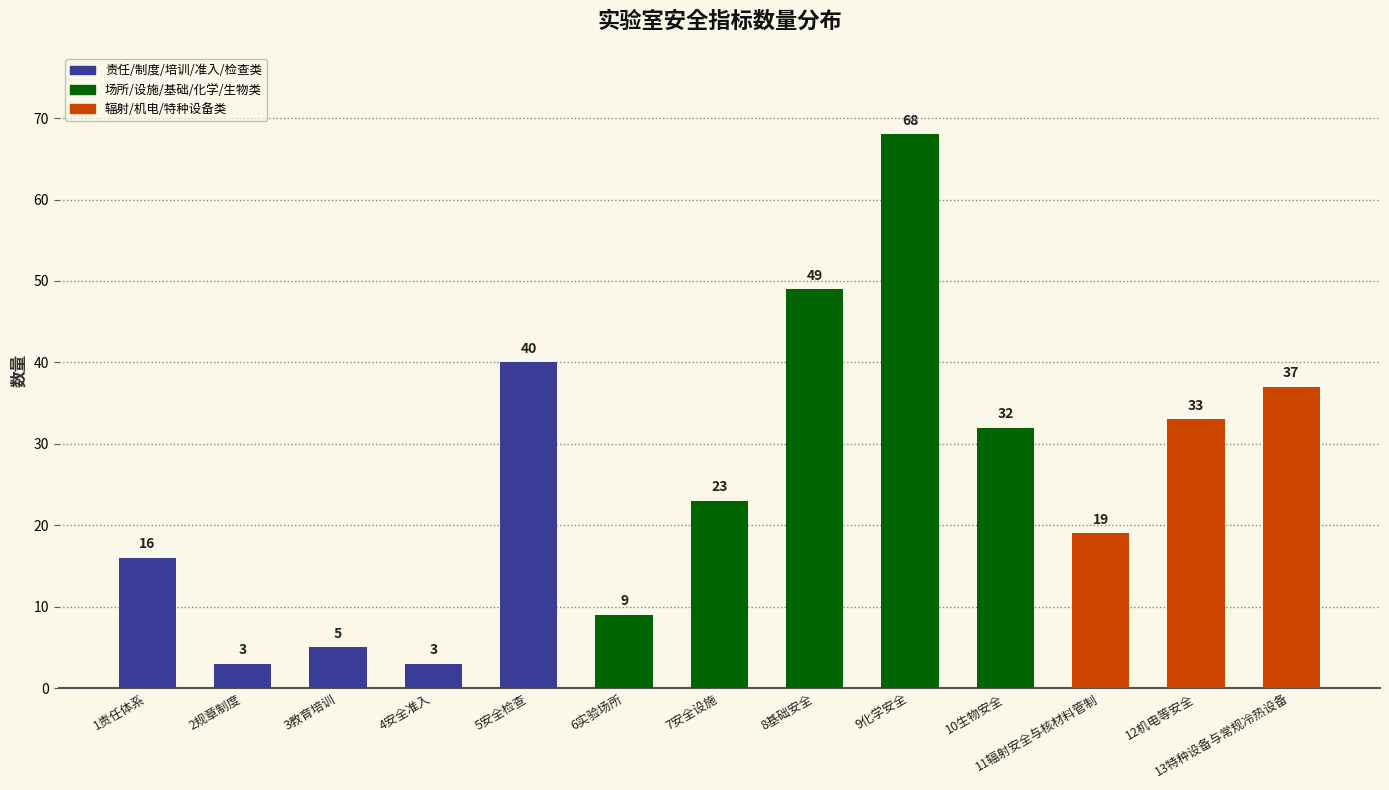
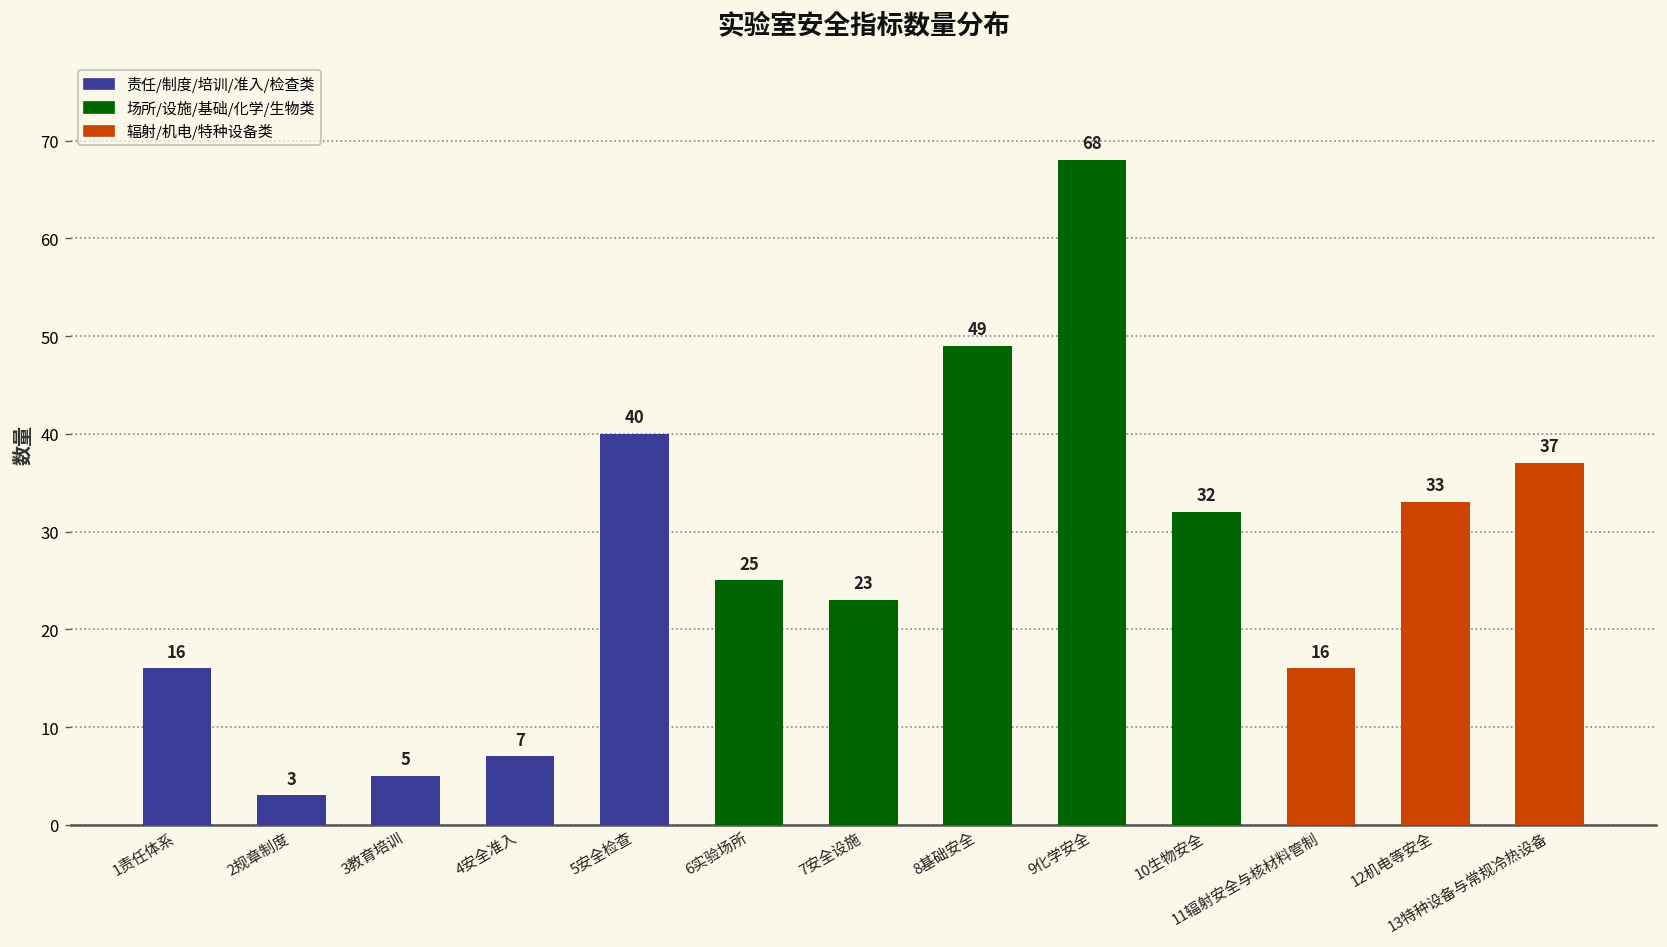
  {
    "1责任体系": 16,
    "2规章制度": 3,
    "3教育培训": 5,
-   "4安全准入": 3,
+   "4安全准入": 7,
    "5安全检查": 40,
-   "6实验场所": 9,
+   "6实验场所": 25,
    "7安全设施": 23,
    "8基础安全": 49,
    "9化学安全": 68,
    "10生物安全": 32,
-   "11辐射安全与核材料管制": 19,
+   "11辐射安全与核材料管制": 16,
    "12机电等安全": 33,
    "13特种设备与常规冷热设备": 37
  }
